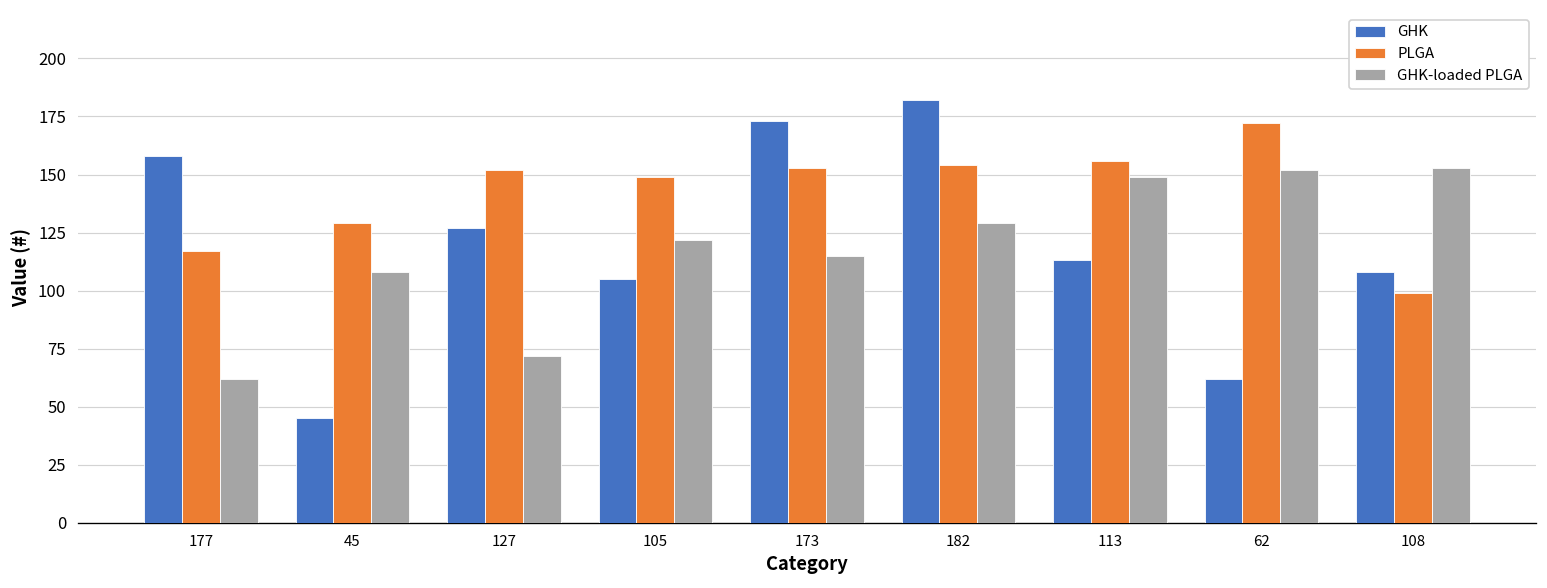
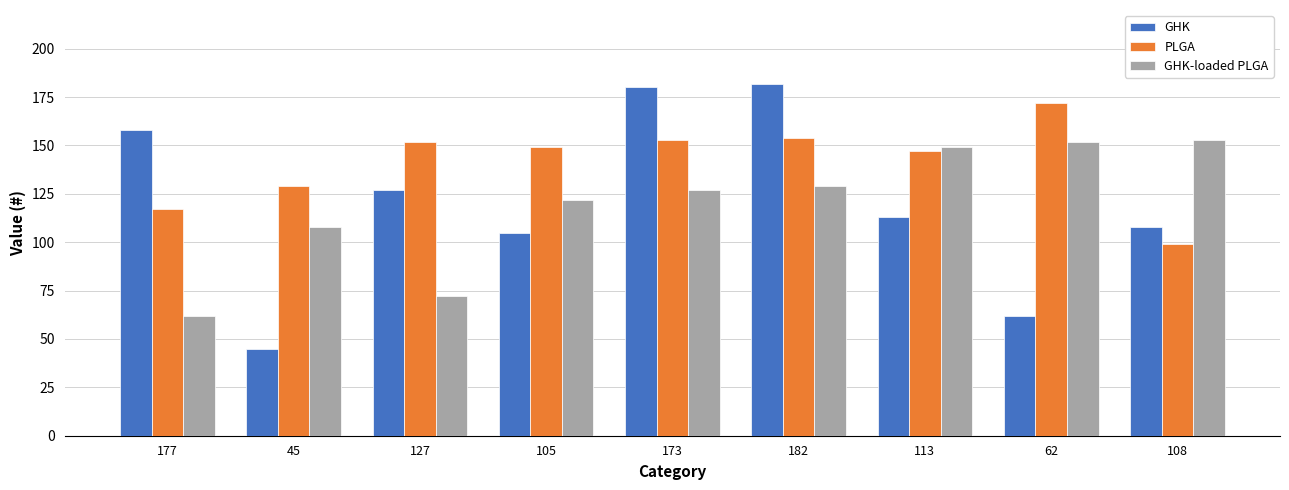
  {
    "GHK": {
      "177": 158,
      "45": 45,
      "127": 127,
      "105": 105,
-     "173": 173,
+     "173": 180,
      "182": 182,
      "113": 113,
      "62": 62,
      "108": 108
    },
    "PLGA": {
      "177": 117,
      "45": 129,
      "127": 152,
      "105": 149,
      "173": 153,
      "182": 154,
-     "113": 156,
+     "113": 147,
      "62": 172,
      "108": 99
    },
    "GHK-loaded PLGA": {
      "177": 62,
      "45": 108,
      "127": 72,
      "105": 122,
-     "173": 115,
+     "173": 127,
      "182": 129,
      "113": 149,
      "62": 152,
      "108": 153
    }
  }
